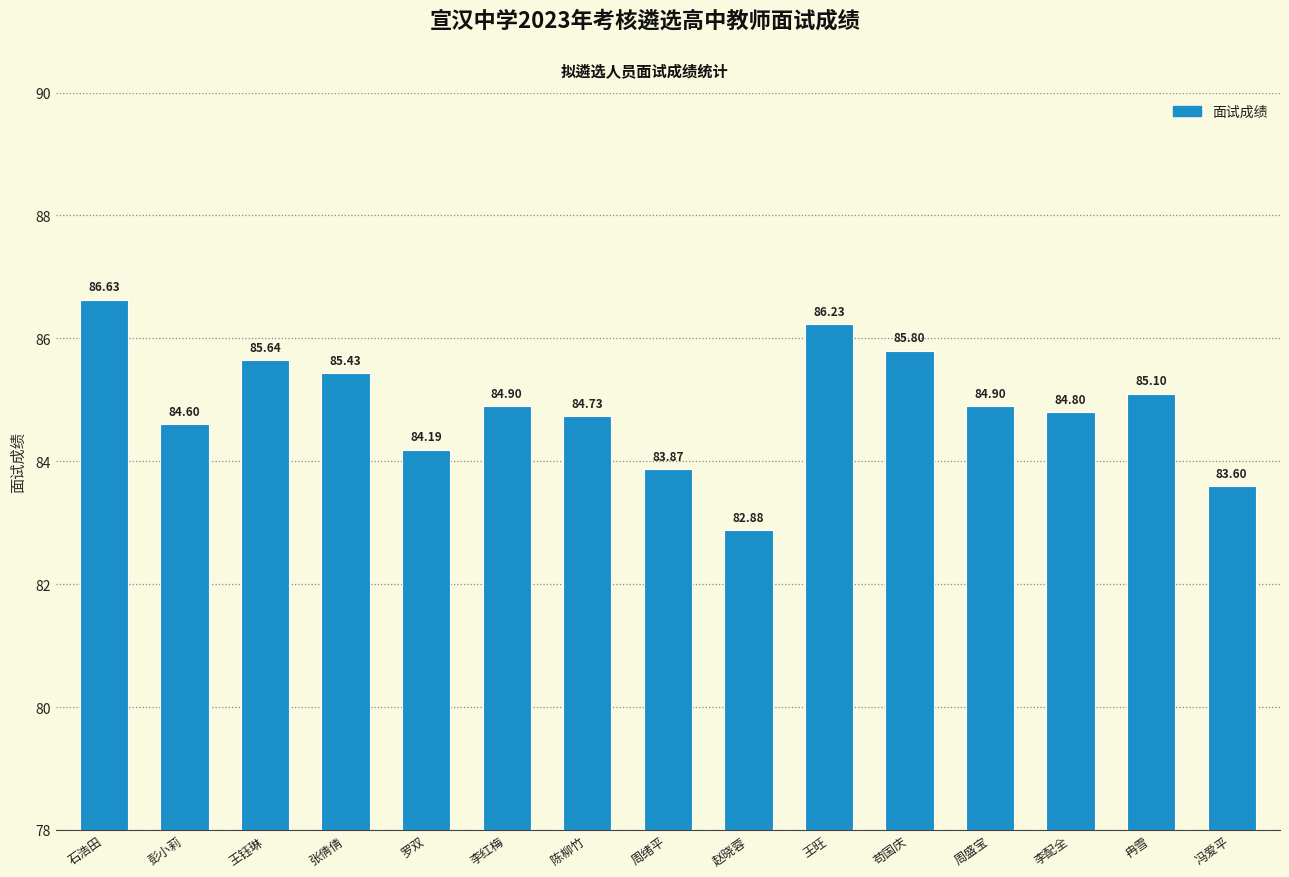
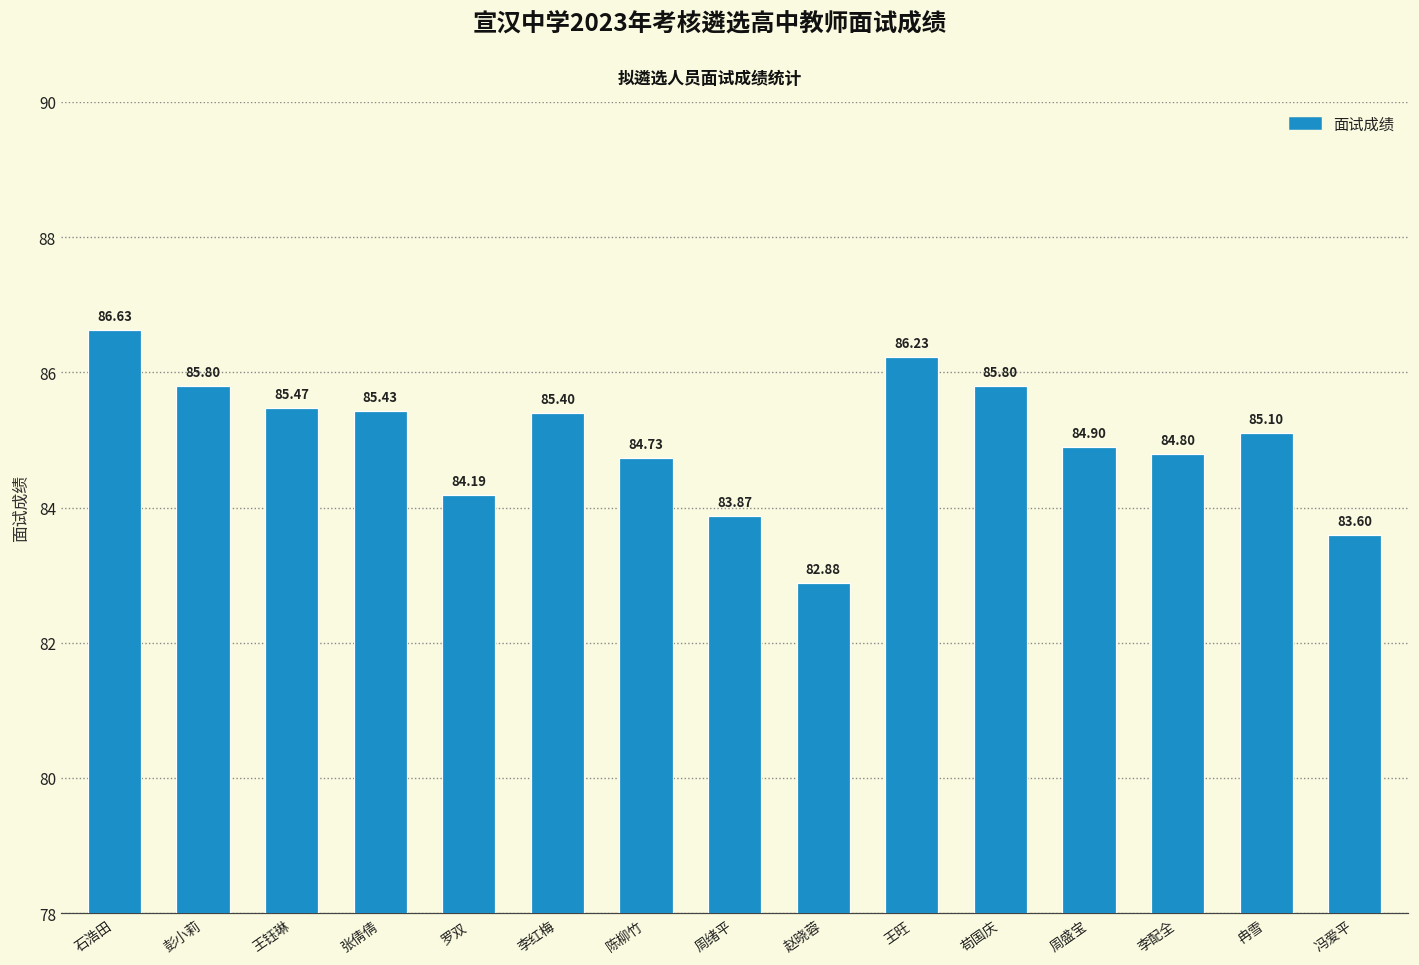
  {
    "石浩田": 86.63,
-   "彭小莉": 84.60,
-   "王钰琳": 85.64,
+   "彭小莉": 85.80,
+   "王钰琳": 85.47,
    "张倩倩": 85.43,
    "罗双": 84.19,
-   "李红梅": 84.90,
+   "李红梅": 85.40,
    "陈柳竹": 84.73,
    "周绪平": 83.87,
    "赵晓蓉": 82.88,
    "王旺": 86.23,
    "苟国庆": 85.80,
    "周盛宝": 84.90,
    "李配全": 84.80,
    "冉雪": 85.10,
    "冯爱平": 83.60
  }
